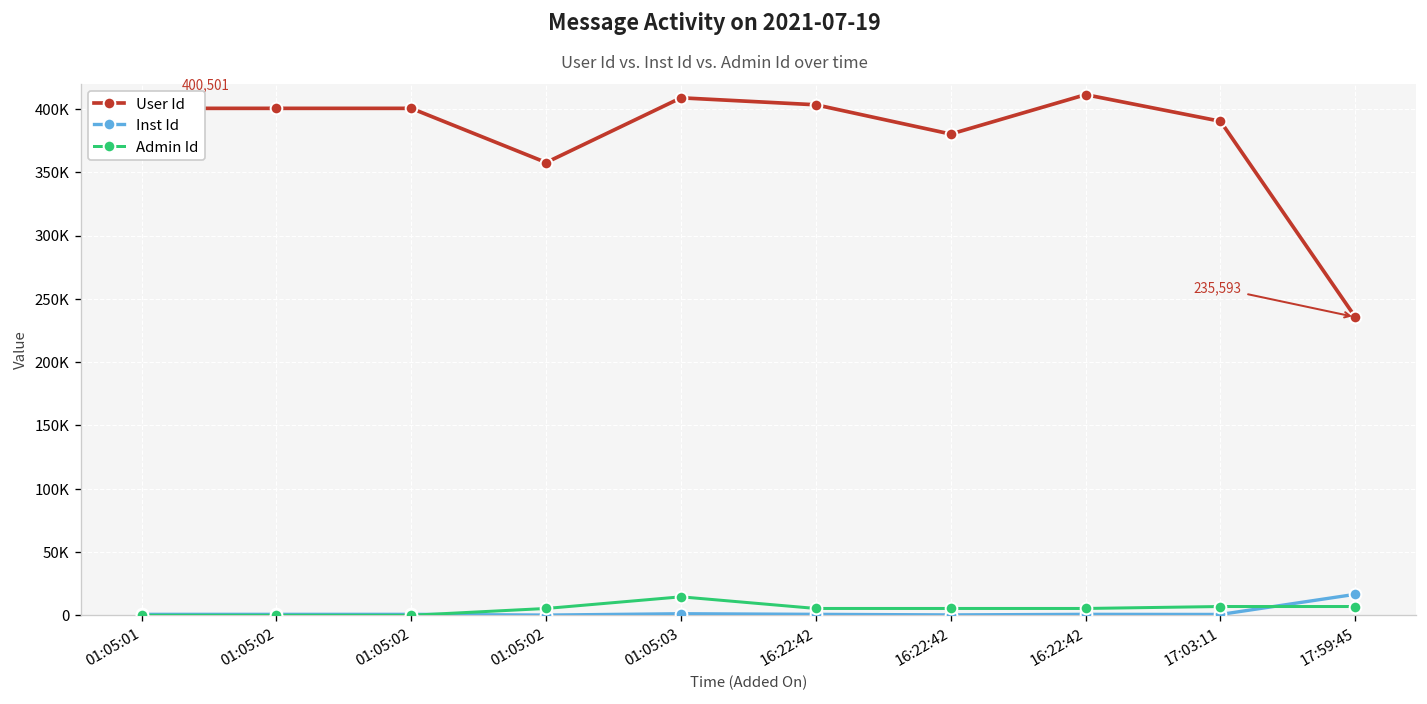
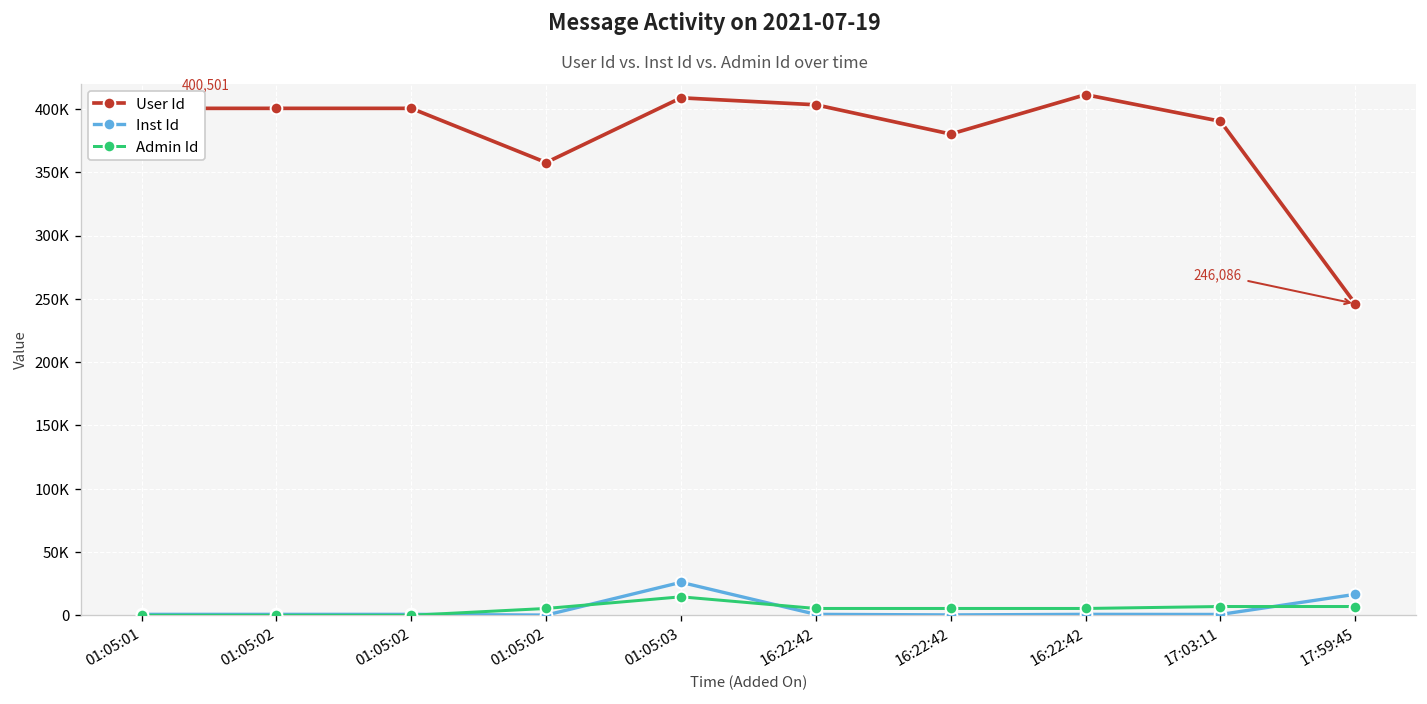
  {
    "User Id": {
-     "17:59:45": "235,593"
+     "17:59:45": "246,086"
    },
    "Inst Id": {
-     "01:05:03": "1000",
+     "01:05:03": "26000",
      "17:03:11": "1000",
      "17:59:45": "17000"
    },
    "Admin Id": {
      "01:05:03": "15000",
      "17:03:11": "7000",
      "17:59:45": "7000"
    }
  }
